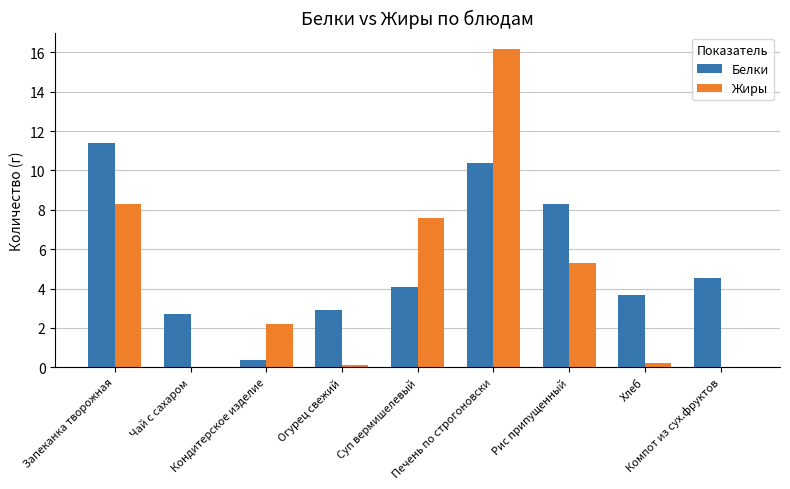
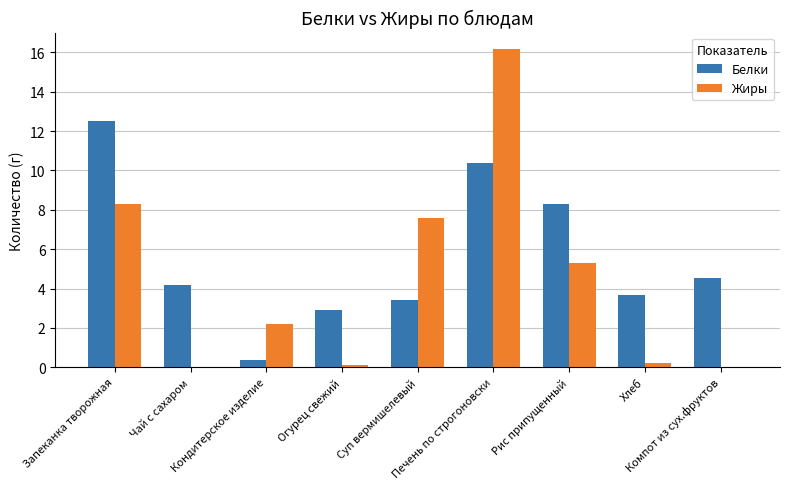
  {
    "Белки": {
-     "Запеканка творожная": 11.4,
-     "Чай с сахаром": 2.7,
+     "Запеканка творожная": 12.5,
+     "Чай с сахаром": 4.2,
      "Кондитерское изделие": 0.4,
      "Огурец свежий": 2.9,
-     "Суп вермишелевый": 4.1,
+     "Суп вермишелевый": 3.4,
      "Печень по строгоновски": 10.4,
      "Рис припущенный": 8.3,
      "Хлеб": 3.7,
      "Компот из сух.фруктов": 4.5
    },
    "Жиры": {
      "Запеканка творожная": 8.3,
      "Чай с сахаром": 0.0,
      "Кондитерское изделие": 2.2,
      "Суп вермишелевый": 7.6,
      "Печень по строгоновски": 16.2,
      "Рис припущенный": 5.3,
      "Хлеб": 0.2,
      "Компот из сух.фруктов": 0.0
    }
  }
